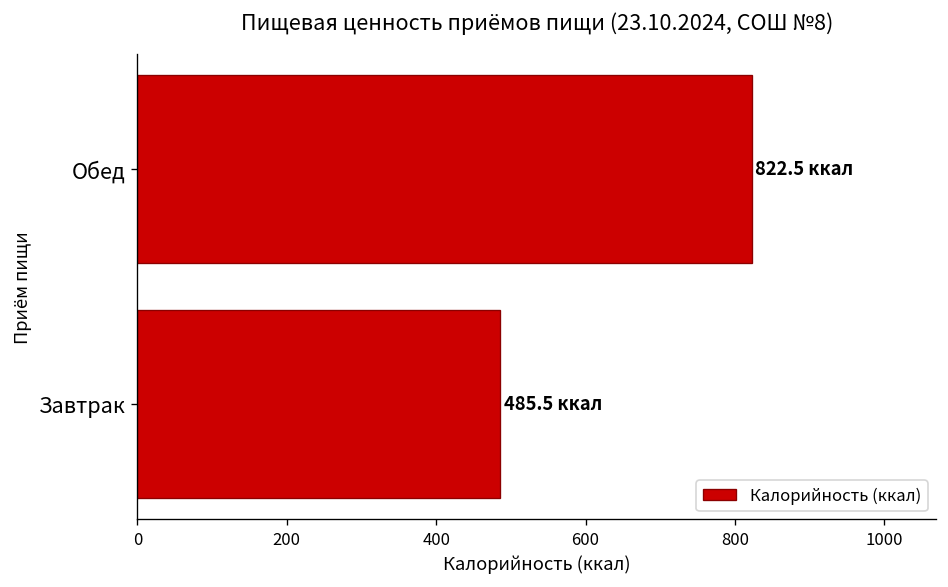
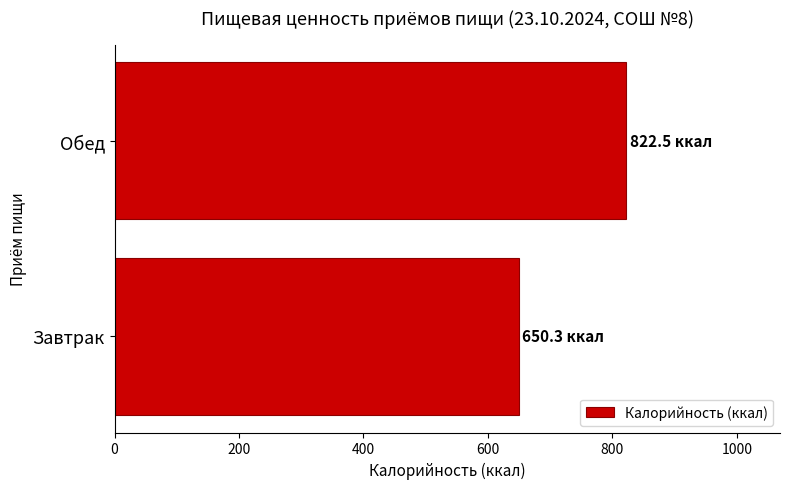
  {
    "Обед": 822.5,
-   "Завтрак": 485.5
+   "Завтрак": 650.3
  }
